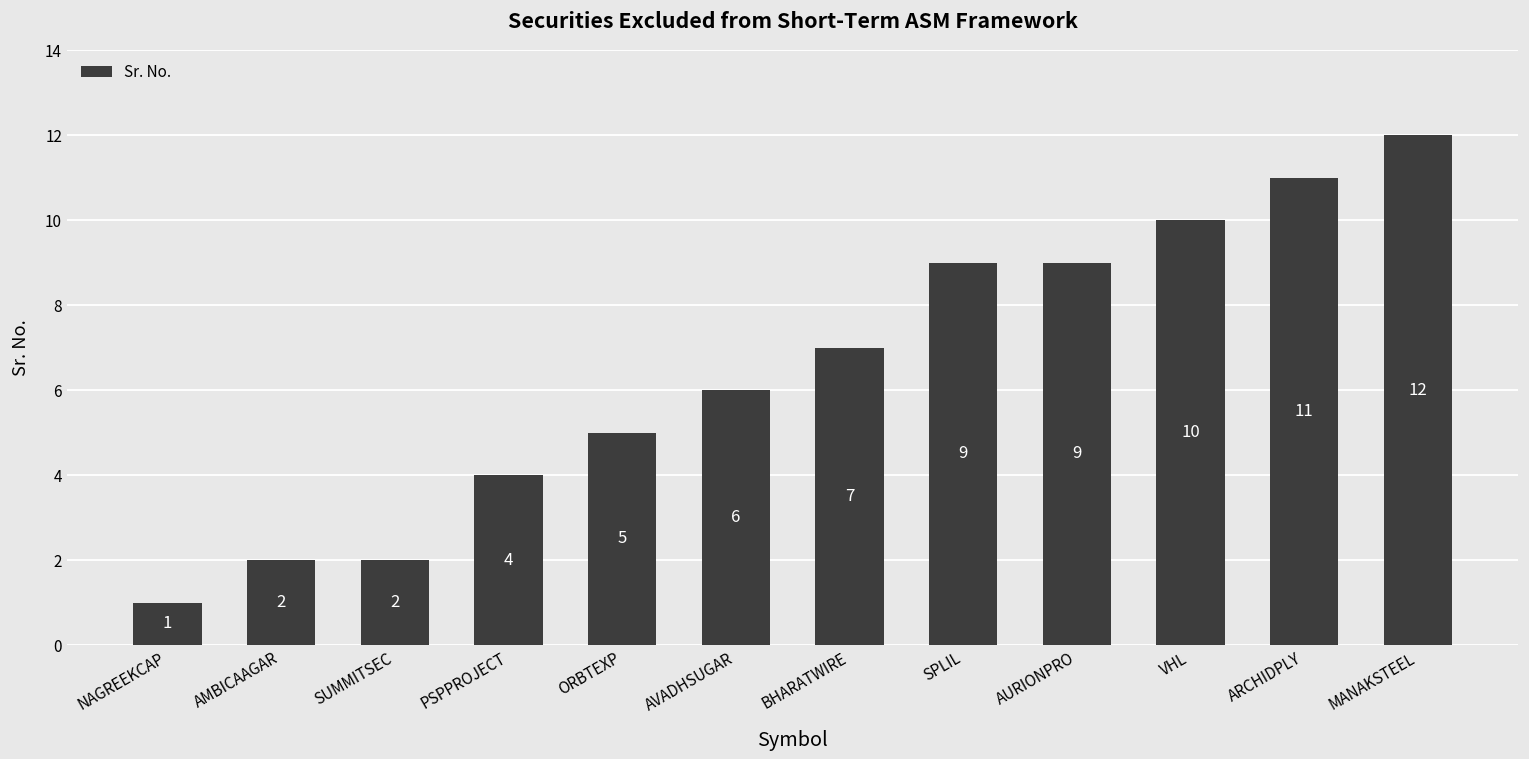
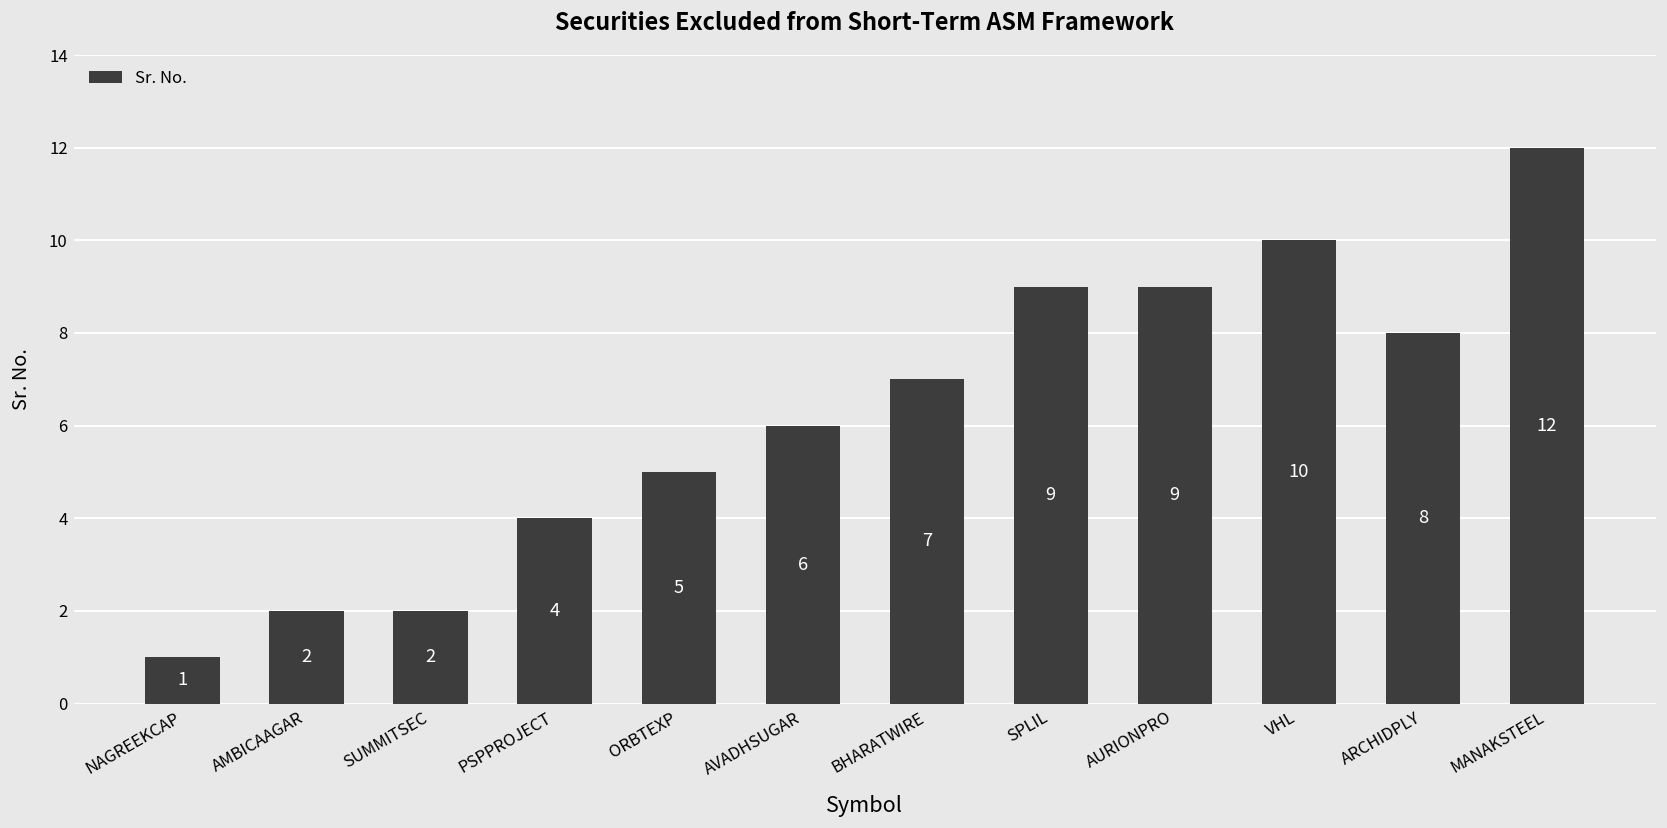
  {
    "NAGREEKCAP": 1,
    "AMBICAAGAR": 2,
    "SUMMITSEC": 2,
    "PSPPROJECT": 4,
    "ORBTEXP": 5,
    "AVADHSUGAR": 6,
    "BHARATWIRE": 7,
    "SPLIL": 9,
    "AURIONPRO": 9,
    "VHL": 10,
-   "ARCHIDPLY": 11,
+   "ARCHIDPLY": 8,
    "MANAKSTEEL": 12
  }
